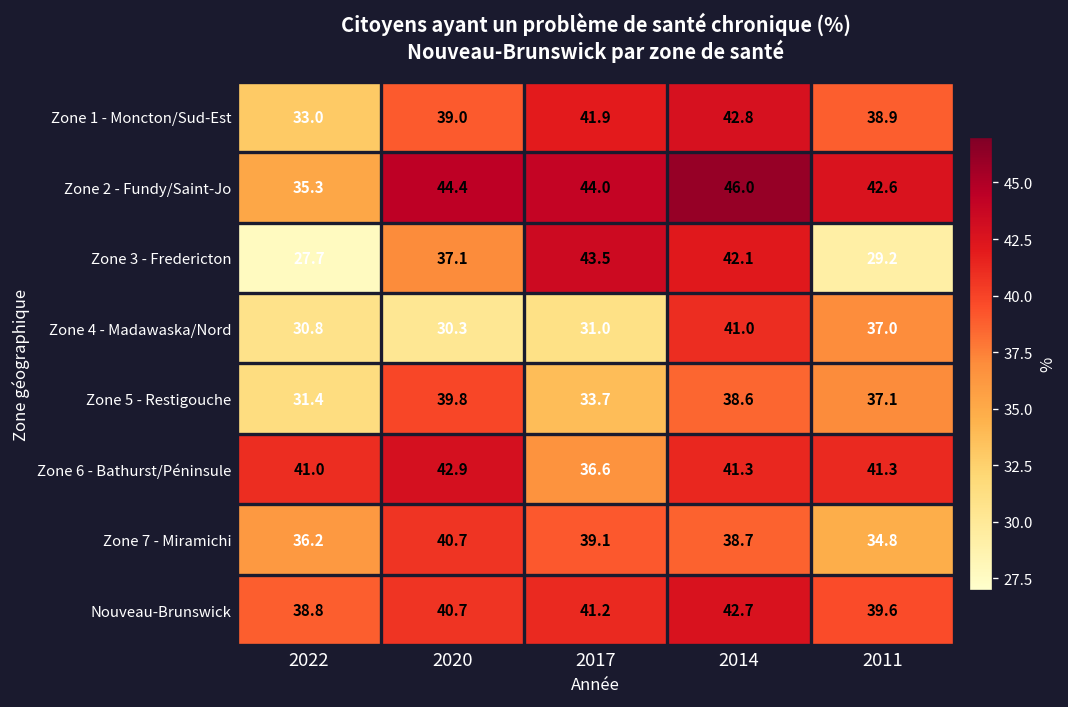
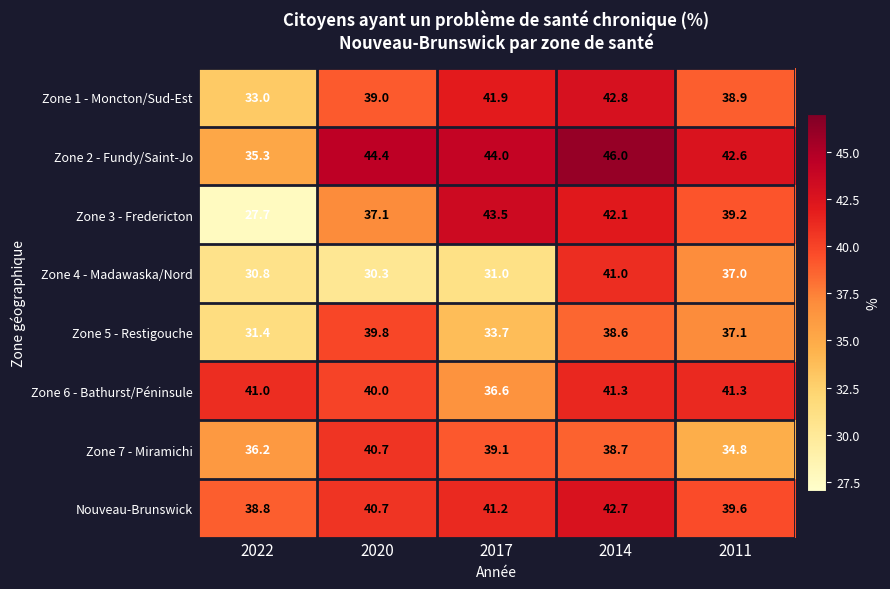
  {
    "Zone 1 - Moncton/Sud-Est": {
      "2022": 33.0,
      "2020": 39.0,
      "2017": 41.9,
      "2014": 42.8,
      "2011": 38.9
    },
    "Zone 2 - Fundy/Saint-Jo": {
      "2022": 35.3,
      "2020": 44.4,
      "2017": 44.0,
      "2014": 46.0,
      "2011": 42.6
    },
    "Zone 3 - Fredericton": {
      "2022": 27.7,
      "2020": 37.1,
      "2017": 43.5,
      "2014": 42.1,
-     "2011": 29.2
+     "2011": 39.2
    },
    "Zone 4 - Madawaska/Nord": {
      "2022": 30.8,
      "2020": 30.3,
      "2017": 31.0,
      "2014": 41.0,
      "2011": 37.0
    },
    "Zone 5 - Restigouche": {
      "2022": 31.4,
      "2020": 39.8,
      "2017": 33.7,
      "2014": 38.6,
      "2011": 37.1
    },
    "Zone 6 - Bathurst/Péninsule": {
      "2022": 41.0,
-     "2020": 42.9,
+     "2020": 40.0,
      "2017": 36.6,
      "2014": 41.3,
      "2011": 41.3
    },
    "Zone 7 - Miramichi": {
      "2022": 36.2,
      "2020": 40.7,
      "2017": 39.1,
      "2014": 38.7,
      "2011": 34.8
    },
    "Nouveau-Brunswick": {
      "2022": 38.8,
      "2020": 40.7,
      "2017": 41.2,
      "2014": 42.7,
      "2011": 39.6
    }
  }
